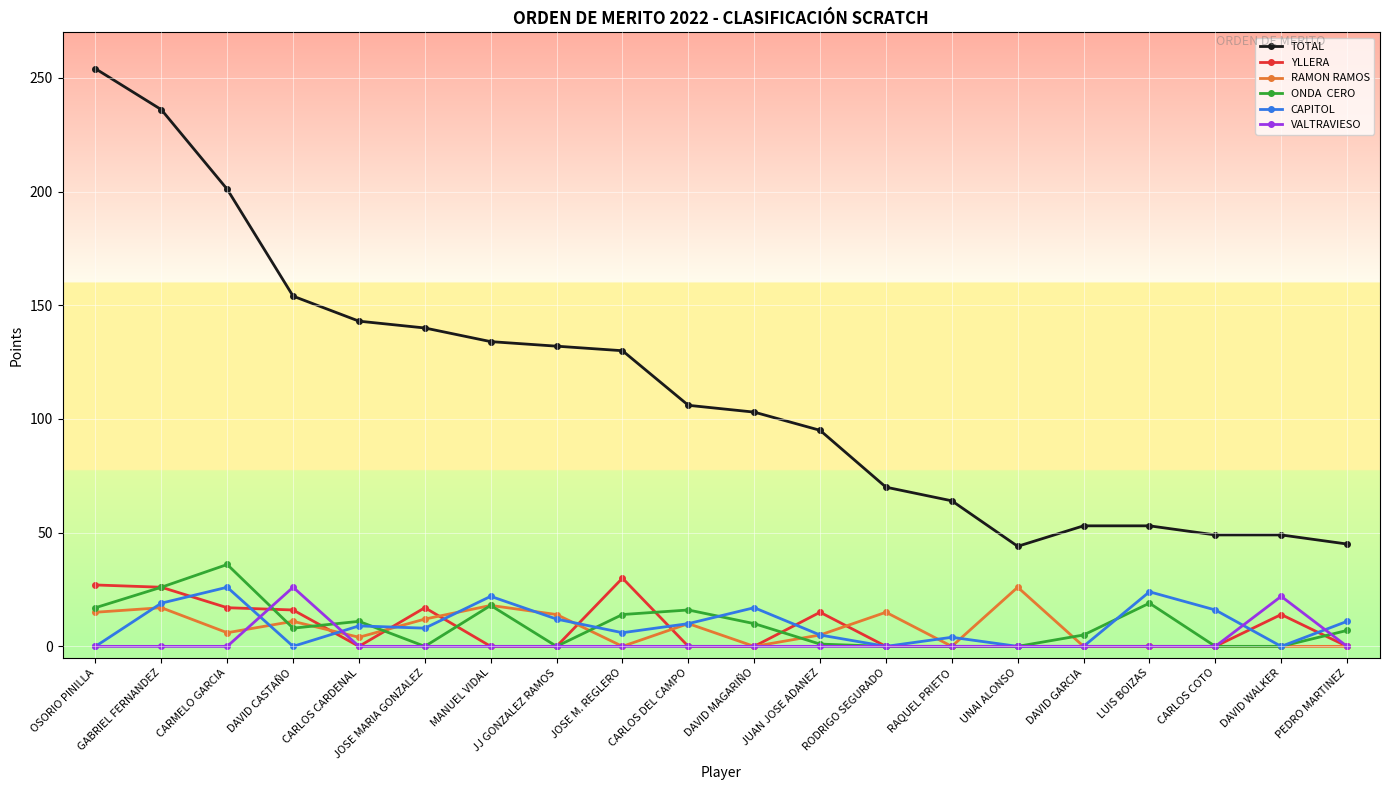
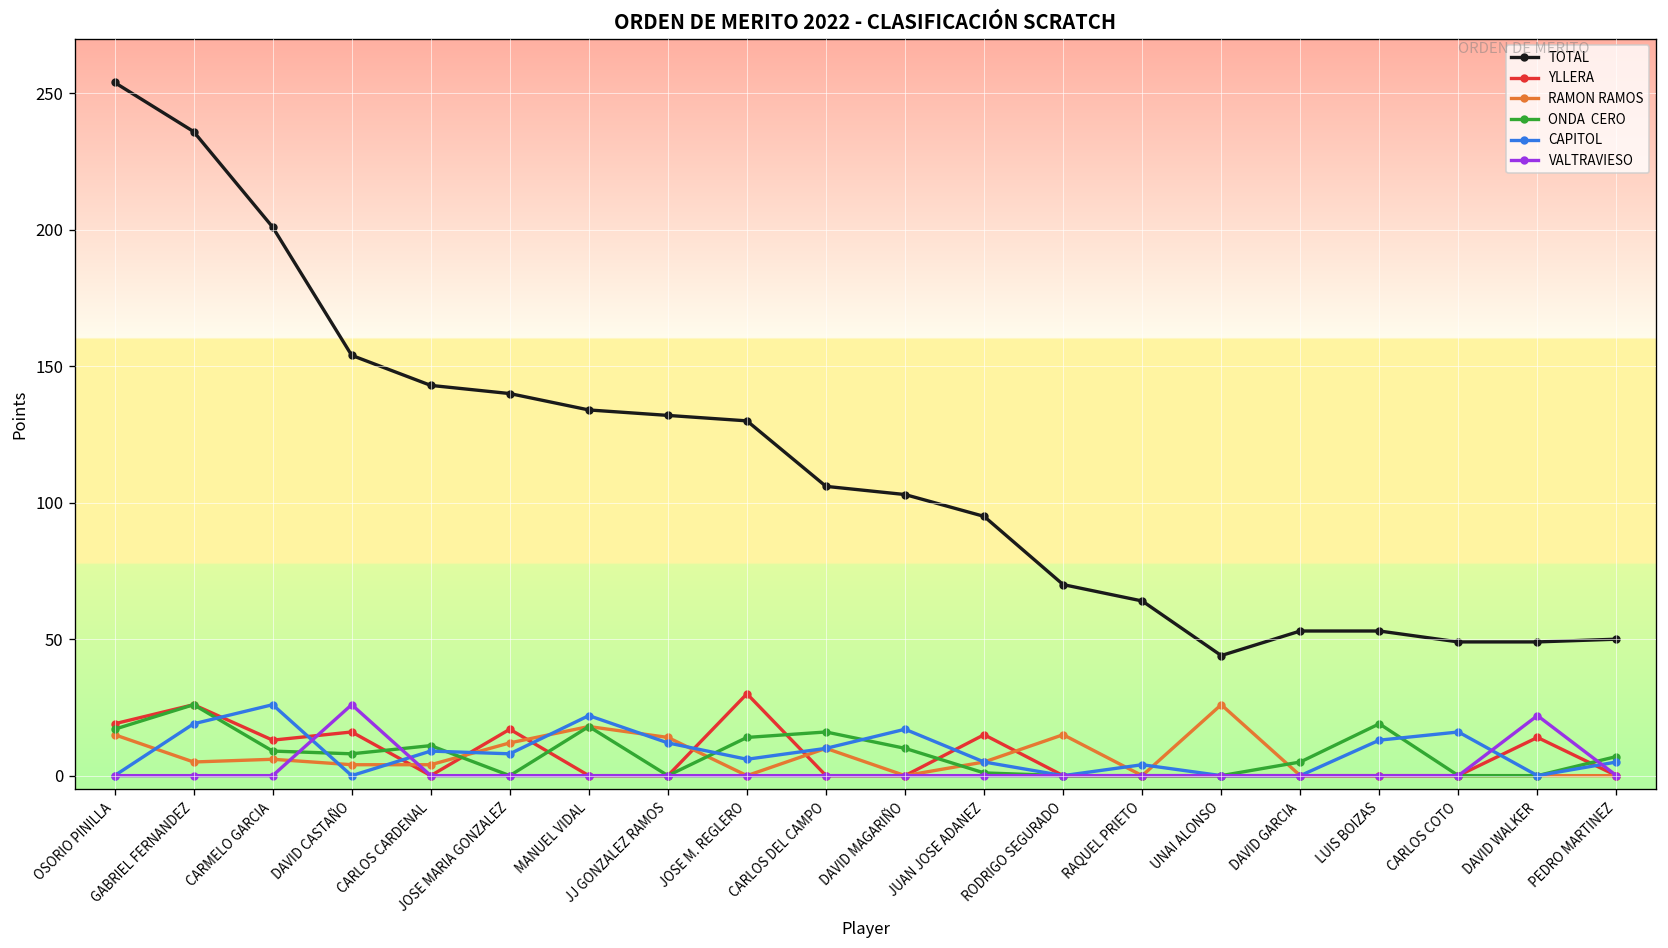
  {
    "TOTAL": {
      "OSORIO PINILLA": 254,
      "GABRIEL FERNANDEZ": 236,
      "CARMELO GARCIA": 201,
      "DAVID CASTAÑO": 154,
      "CARLOS CARDENAL": 143,
      "JOSE MARIA GONZALEZ": 140,
      "MANUEL VIDAL": 134,
      "JJ GONZALEZ RAMOS": 132,
      "JOSE M. REGLERO": 130,
      "CARLOS DEL CAMPO": 106,
      "DAVID MAGARIÑO": 103,
      "JUAN JOSE ADANEZ": 95,
      "RODRIGO SEGURADO": 70,
      "RAQUEL PRIETO": 64,
      "UNAI ALONSO": 44,
      "DAVID GARCIA": 53,
      "LUIS BOIZAS": 53,
      "CARLOS COTO": 49,
      "DAVID WALKER": 49,
-     "PEDRO MARTINEZ": 45
+     "PEDRO MARTINEZ": 50
    },
    "YLLERA": {
-     "OSORIO PINILLA": 27,
-     "CARMELO GARCIA": 17,
+     "OSORIO PINILLA": 19,
+     "CARMELO GARCIA": 13,
      "DAVID CASTAÑO": 16,
      "JOSE MARIA GONZALEZ": 17,
      "JOSE M. REGLERO": 30,
      "JUAN JOSE ADANEZ": 15,
      "DAVID WALKER": 14
    },
    "RAMON RAMOS": {
      "OSORIO PINILLA": 15,
-     "GABRIEL FERNANDEZ": 17,
+     "GABRIEL FERNANDEZ": 5,
      "CARMELO GARCIA": 6,
-     "DAVID CASTAÑO": 11,
+     "DAVID CASTAÑO": 4,
      "CARLOS CARDENAL": 4,
      "JOSE MARIA GONZALEZ": 12,
      "JJ GONZALEZ RAMOS": 14,
      "RODRIGO SEGURADO": 15,
      "UNAI ALONSO": 26
    },
    "ONDA CERO": {
      "OSORIO PINILLA": 17,
-     "CARMELO GARCIA": 36,
+     "CARMELO GARCIA": 9,
      "DAVID CASTAÑO": 8,
      "CARLOS CARDENAL": 11,
      "JOSE M. REGLERO": 14,
      "CARLOS DEL CAMPO": 16,
      "DAVID MAGARIÑO": 10,
      "DAVID GARCIA": 5,
      "LUIS BOIZAS": 19,
      "PEDRO MARTINEZ": 7
    },
    "CAPITOL": {
      "GABRIEL FERNANDEZ": 19,
      "CARMELO GARCIA": 26,
      "DAVID CASTAÑO": 0,
      "CARLOS CARDENAL": 9,
      "JOSE MARIA GONZALEZ": 8,
      "MANUEL VIDAL": 22,
      "JJ GONZALEZ RAMOS": 12,
      "JOSE M. REGLERO": 6,
      "DAVID MAGARIÑO": 17,
      "RAQUEL PRIETO": 4,
-     "LUIS BOIZAS": 24,
+     "LUIS BOIZAS": 13,
      "CARLOS COTO": 16,
-     "PEDRO MARTINEZ": 11
+     "PEDRO MARTINEZ": 5
    },
    "VALTRAVIESO": {
      "GABRIEL FERNANDEZ": 0,
      "CARMELO GARCIA": 0,
      "DAVID CASTAÑO": 26,
      "DAVID WALKER": 22
    }
  }
